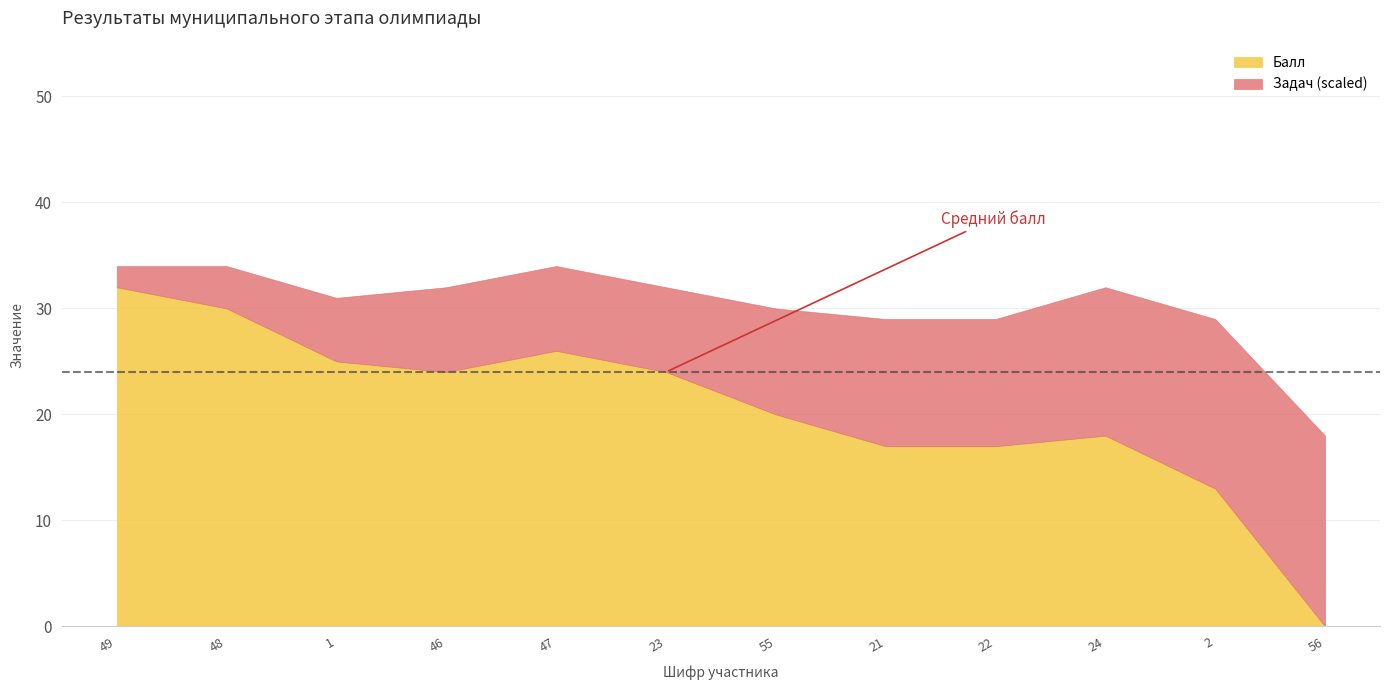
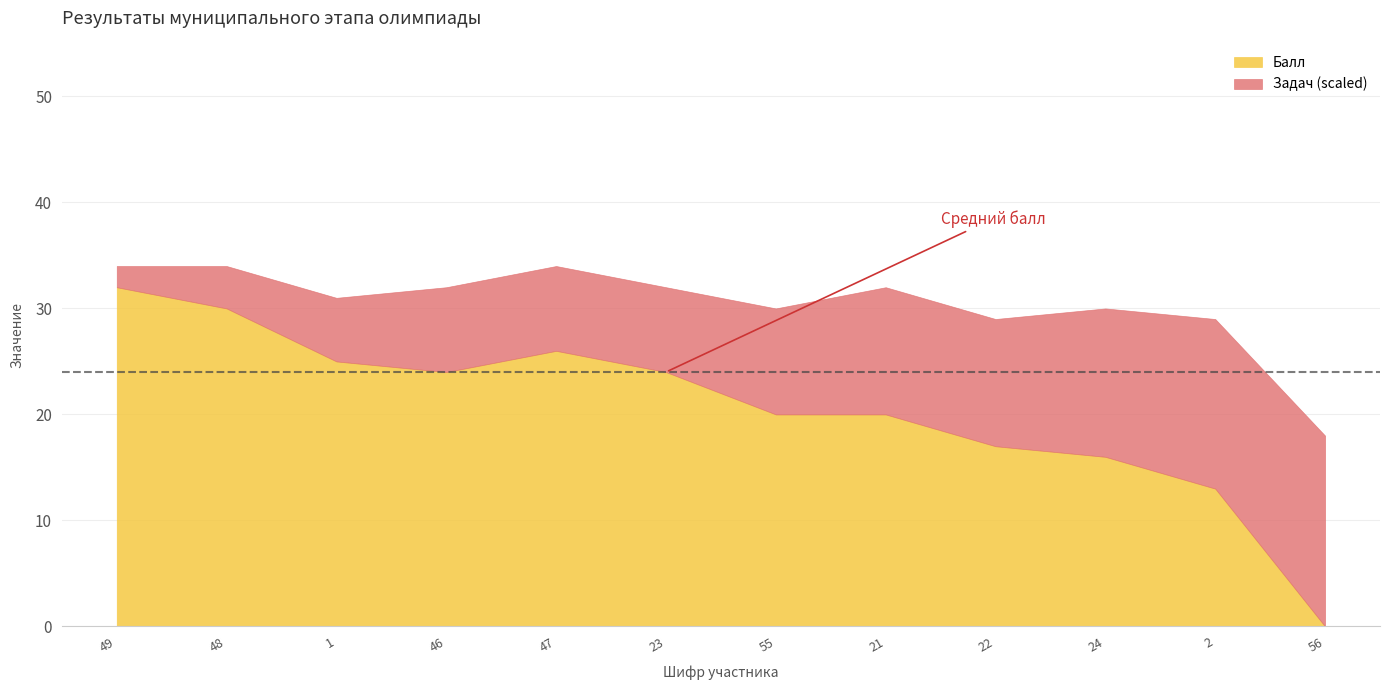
  {
    "Балл": {
      "49": 32,
      "48": 30,
      "1": 25,
      "46": 24,
      "47": 26,
      "23": 24,
      "55": 20,
-     "21": 17,
+     "21": 20,
      "22": 17,
-     "24": 18,
+     "24": 16,
      "2": 13,
      "56": 0
    },
    "Задач (scaled)": {
      "49": 2,
      "48": 4,
      "1": 6,
      "46": 8,
      "47": 8,
      "23": 8,
      "55": 10,
      "21": 12,
      "22": 12,
      "24": 14,
      "2": 16,
      "56": 18
    }
  }
